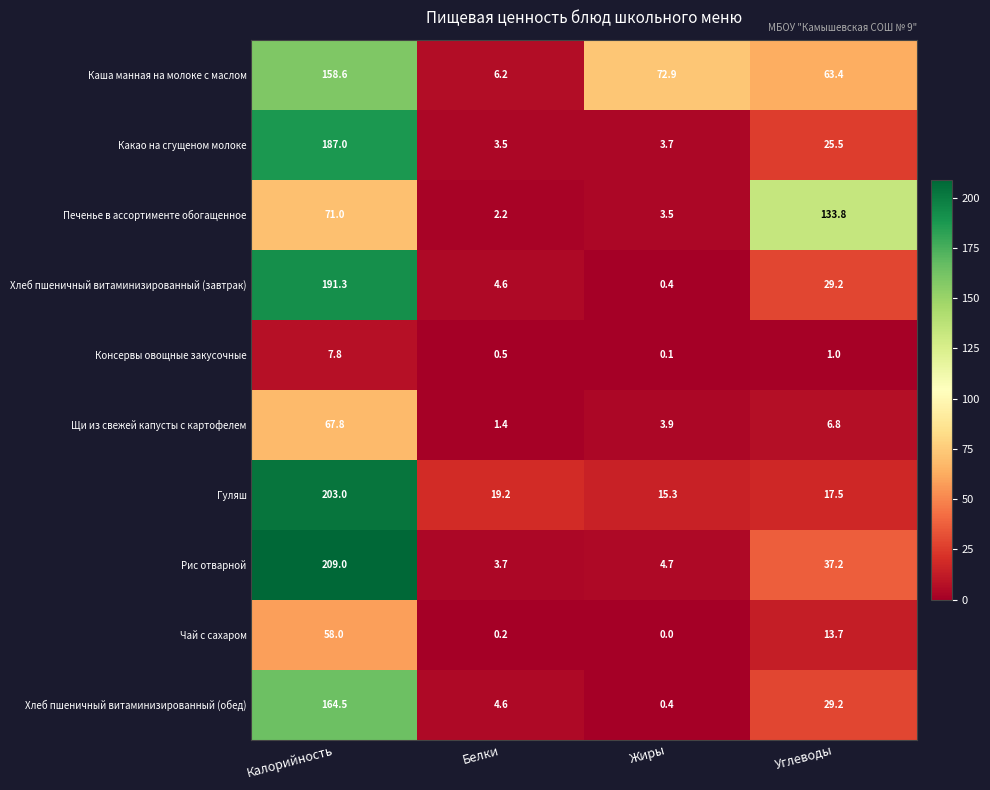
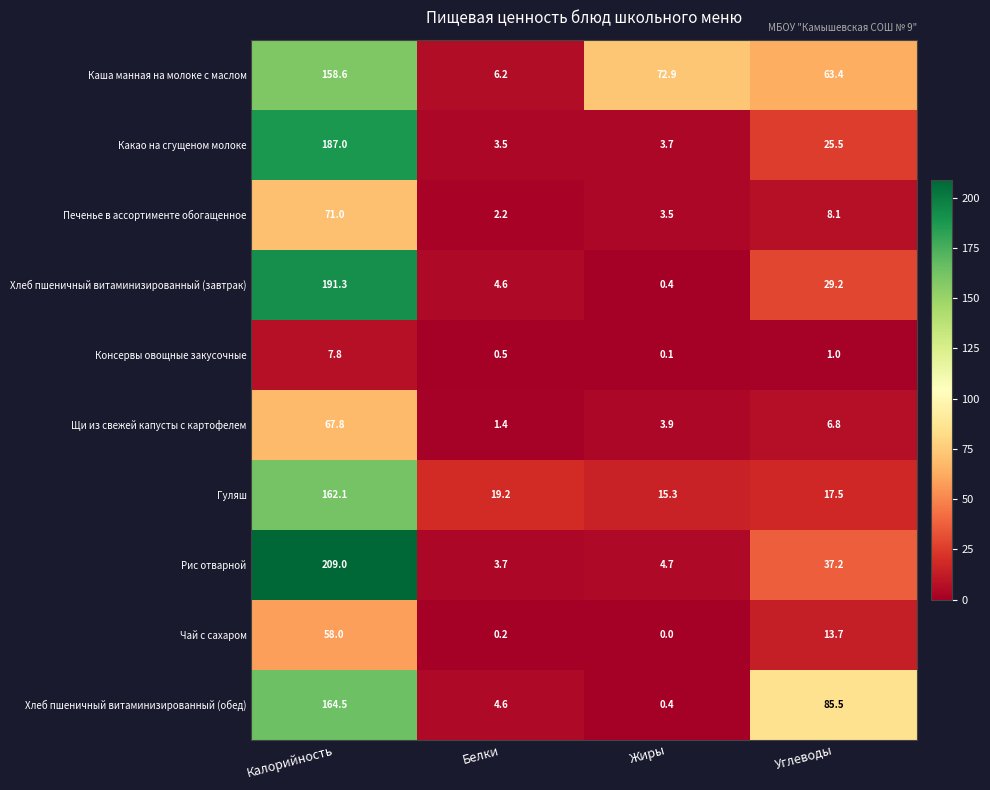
  {
    "Каша манная на молоке с маслом": {
      "Калорийность": 158.6,
      "Белки": 6.2,
      "Жиры": 72.9,
      "Углеводы": 63.4
    },
    "Какао на сгущеном молоке": {
      "Калорийность": 187.0,
      "Белки": 3.5,
      "Жиры": 3.7,
      "Углеводы": 25.5
    },
    "Печенье в ассортименте обогащенное": {
      "Калорийность": 71.0,
      "Белки": 2.2,
      "Жиры": 3.5,
-     "Углеводы": 133.8
+     "Углеводы": 8.1
    },
    "Хлеб пшеничный витаминизированный (завтрак)": {
      "Калорийность": 191.3,
      "Белки": 4.6,
      "Жиры": 0.4,
      "Углеводы": 29.2
    },
    "Консервы овощные закусочные": {
      "Калорийность": 7.8,
      "Белки": 0.5,
      "Жиры": 0.1,
      "Углеводы": 1.0
    },
    "Щи из свежей капусты с картофелем": {
      "Калорийность": 67.8,
      "Белки": 1.4,
      "Жиры": 3.9,
      "Углеводы": 6.8
    },
    "Гуляш": {
-     "Калорийность": 203.0,
+     "Калорийность": 162.1,
      "Белки": 19.2,
      "Жиры": 15.3,
      "Углеводы": 17.5
    },
    "Рис отварной": {
      "Калорийность": 209.0,
      "Белки": 3.7,
      "Жиры": 4.7,
      "Углеводы": 37.2
    },
    "Чай с сахаром": {
      "Калорийность": 58.0,
      "Белки": 0.2,
      "Жиры": 0.0,
      "Углеводы": 13.7
    },
    "Хлеб пшеничный витаминизированный (обед)": {
      "Калорийность": 164.5,
      "Белки": 4.6,
      "Жиры": 0.4,
-     "Углеводы": 29.2
+     "Углеводы": 85.5
    }
  }
